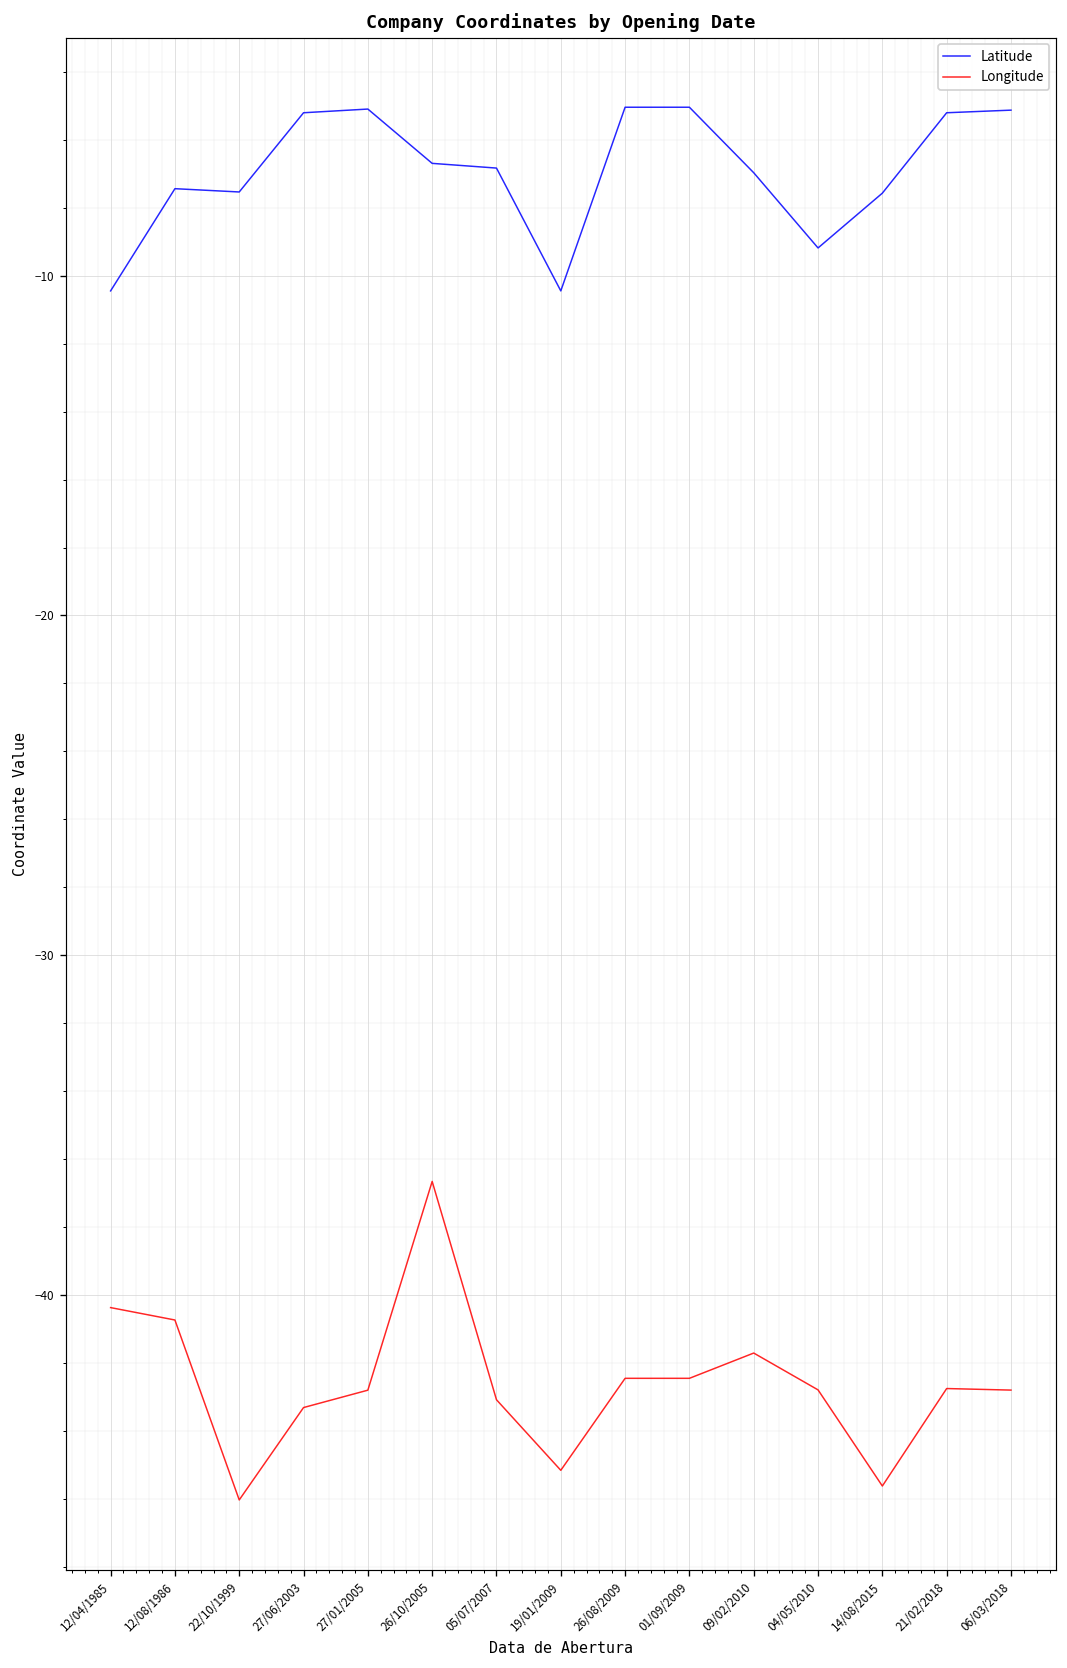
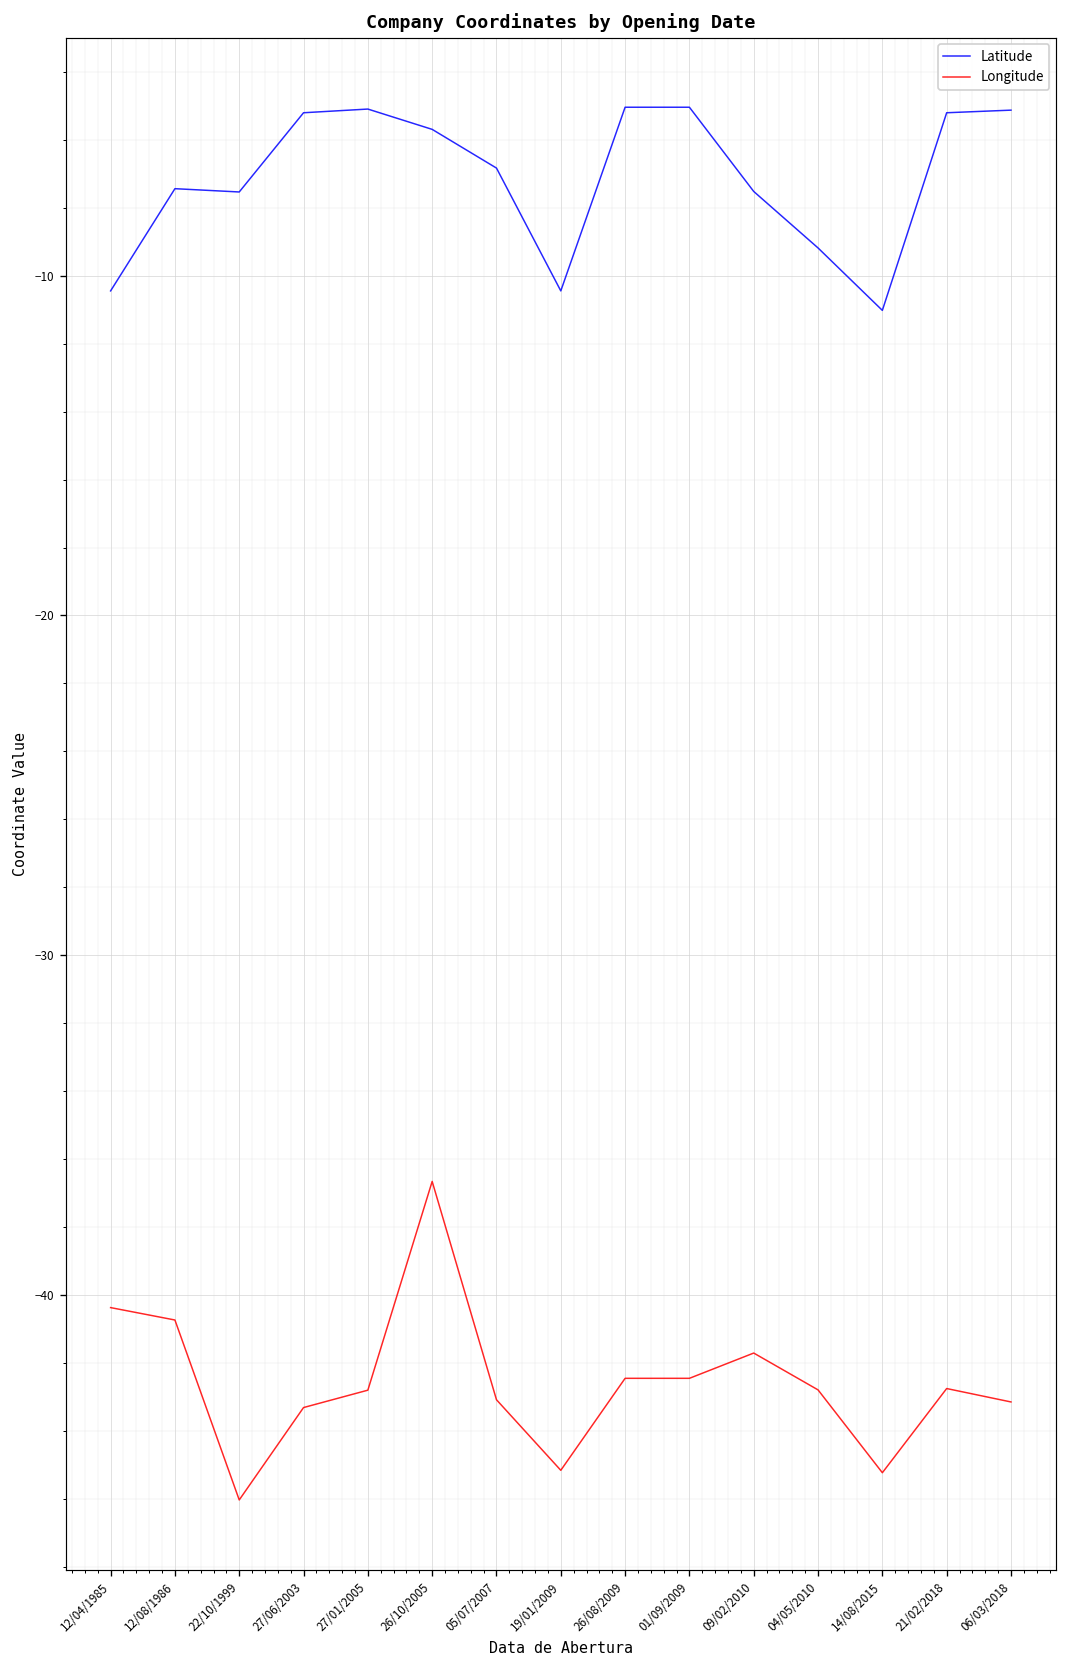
  {
    "Latitude": {
      "12/04/1985": -10.4,
      "12/08/1986": -7.4,
      "22/10/1999": -7.5,
      "27/06/2003": -5.2,
      "27/01/2005": -5.1,
-     "26/10/2005": -6.7,
+     "26/10/2005": -5.7,
      "05/07/2007": -6.8,
      "19/01/2009": -10.4,
      "26/08/2009": -5.0,
      "01/09/2009": -5.0,
-     "09/02/2010": -7.0,
+     "09/02/2010": -7.5,
      "04/05/2010": -9.2,
-     "14/08/2015": -7.6,
+     "14/08/2015": -11.0,
      "21/02/2018": -5.2,
      "06/03/2018": -5.1
    },
    "Longitude": {
      "12/04/1985": -40.4,
      "12/08/1986": -40.7,
      "22/10/1999": -46.0,
      "27/06/2003": -43.3,
      "27/01/2005": -42.8,
      "26/10/2005": -36.7,
      "05/07/2007": -43.1,
      "19/01/2009": -45.2,
      "26/08/2009": -42.5,
      "01/09/2009": -42.5,
      "09/02/2010": -41.7,
      "04/05/2010": -42.8,
-     "14/08/2015": -45.6,
+     "14/08/2015": -45.2,
      "21/02/2018": -42.8,
-     "06/03/2018": -42.8
+     "06/03/2018": -43.2
    }
  }
